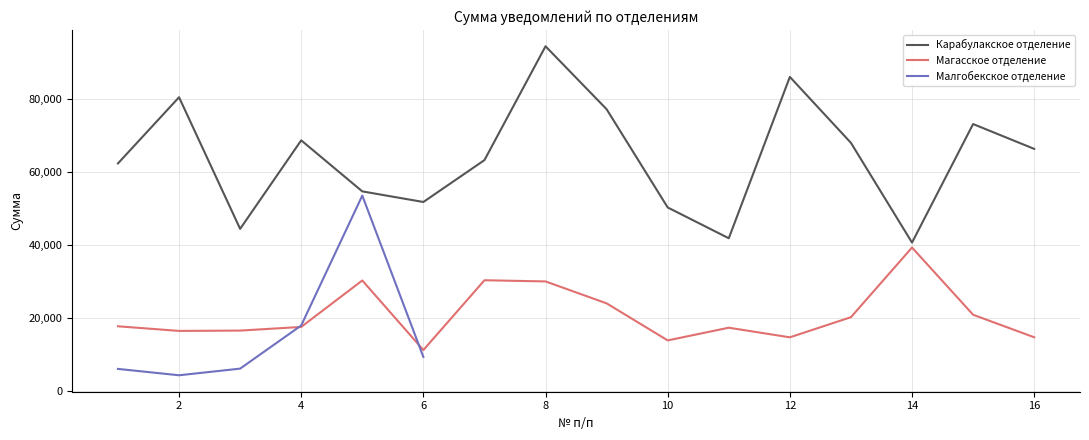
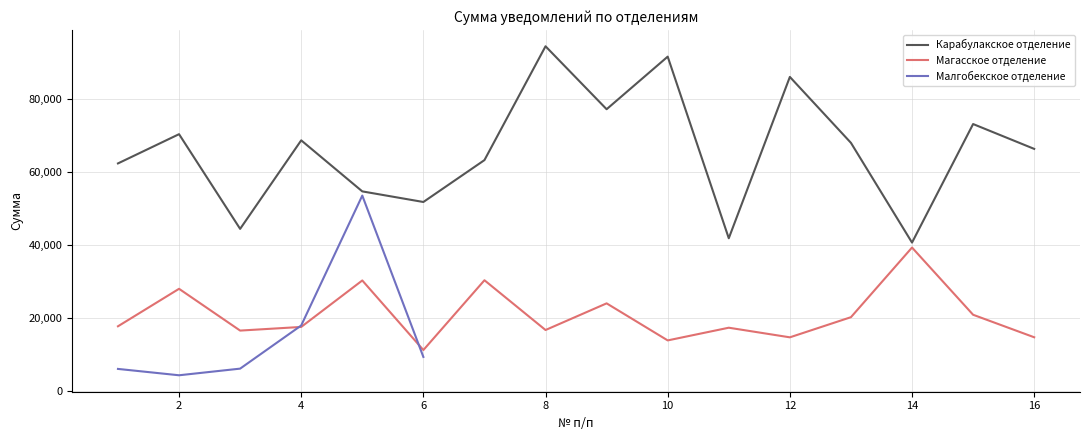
  {
    "Карабулакское отделение": {
-     "2": "80,000",
+     "2": "70,000",
      "4": "69,000",
      "6": "52,000",
      "8": "94,000",
-     "10": "50,000",
+     "10": "91,000",
      "12": "86,000",
      "14": "41,000",
      "16": "66,000"
    },
    "Магасское отделение": {
-     "2": "16,000",
+     "2": "28,000",
      "6": "11,000",
-     "8": "30,000",
+     "8": "17,000",
      "10": "14,000",
      "12": "15,000",
      "14": "39,000",
      "16": "15,000"
    },
    "Малгобекское отделение": {
      "2": "4,000",
      "6": "9,000"
    }
  }
